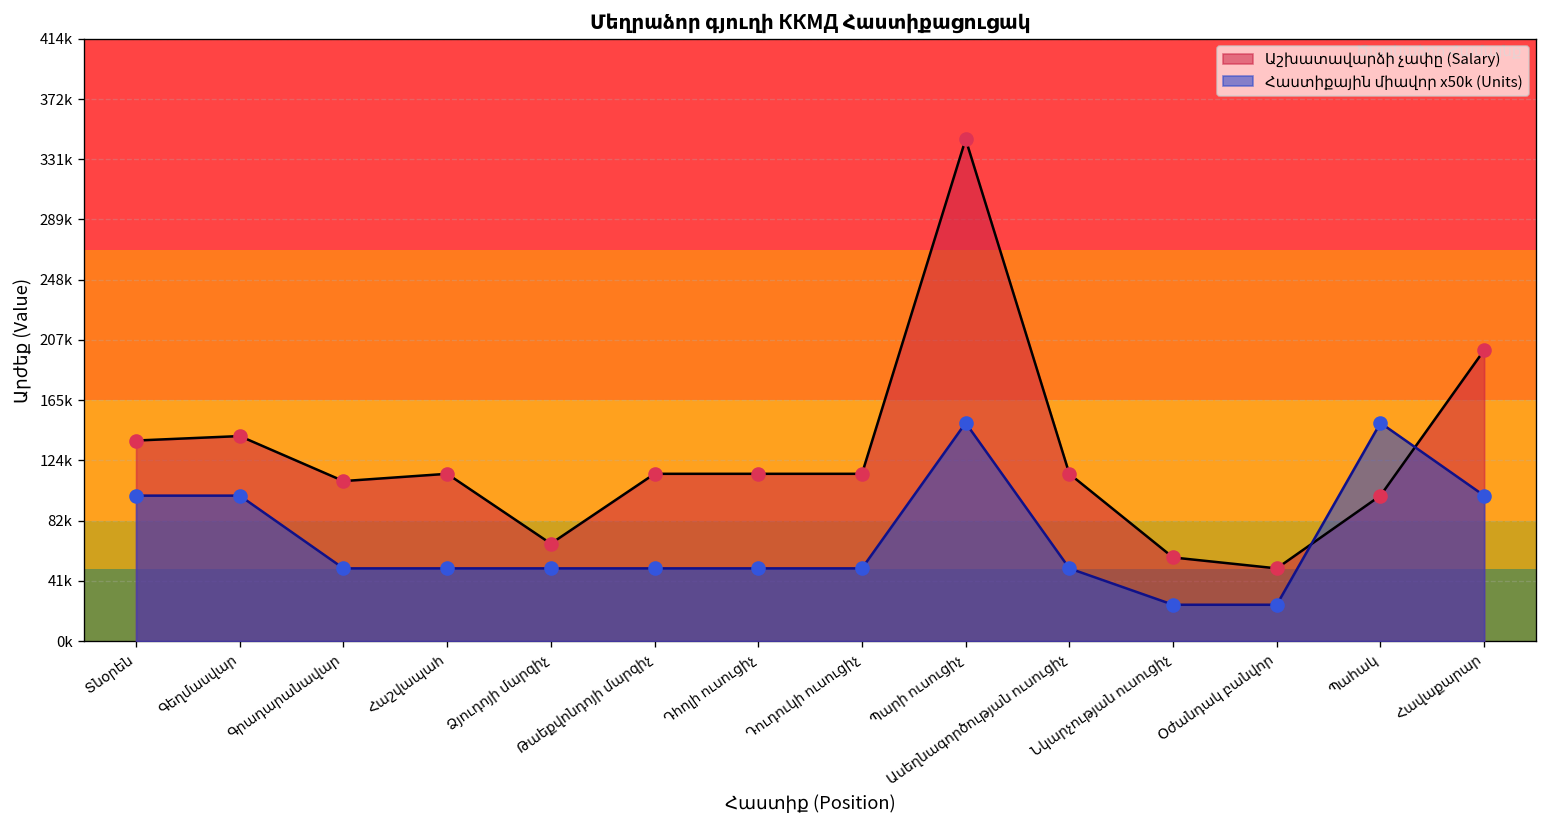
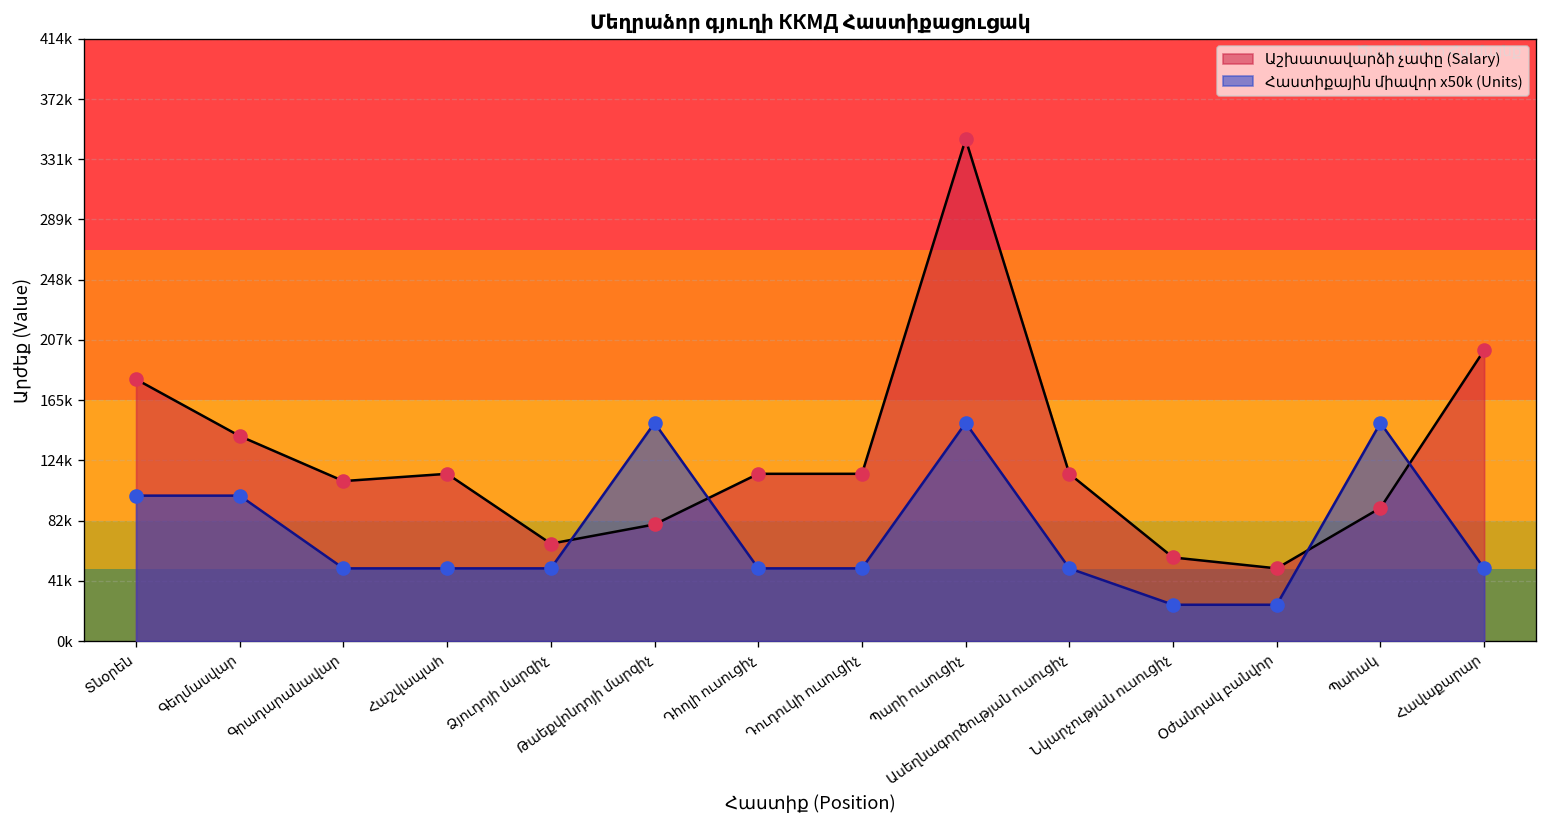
  {
    "Աշխատավարձի չափը (Salary)": {
-     "Տնօրեն": 138000,
+     "Տնօրեն": 180000,
      "Գեղմասվար": 141000,
      "Գրադարանավար": 110000,
      "Հաշվապահ": 115000,
      "Ձյուդոյի մարզիչ": 67000,
-     "Թաեքվոնդոյի մարզիչ": 115000,
+     "Թաեքվոնդոյի մարզիչ": 80000,
      "Դհոլի ուսուցիչ": 115000,
      "Դուդուկի ուսուցիչ": 115000,
      "Պարի ուսուցիչ": 345000,
      "Ասեղնագործության ուսուցիչ": 115000,
      "Նկարչության ուսուցիչ": 58000,
      "Օժանդակ բանվոր": 50000,
-     "Պահակ": 100000,
+     "Պահակ": 92000,
      "Հավաքարար": 200000
    },
    "Հաստիքային միավոր x50k (Units)": {
      "Տնօրեն": 100000,
      "Գեղմասվար": 100000,
      "Գրադարանավար": 50000,
      "Հաշվապահ": 50000,
      "Ձյուդոյի մարզիչ": 50000,
-     "Թաեքվոնդոյի մարզիչ": 50000,
+     "Թաեքվոնդոյի մարզիչ": 150000,
      "Դհոլի ուսուցիչ": 50000,
      "Դուդուկի ուսուցիչ": 50000,
      "Պարի ուսուցիչ": 150000,
      "Ասեղնագործության ուսուցիչ": 50000,
      "Նկարչության ուսուցիչ": 25000,
      "Օժանդակ բանվոր": 25000,
      "Պահակ": 150000,
-     "Հավաքարար": 100000
+     "Հավաքարար": 50000
    }
  }
